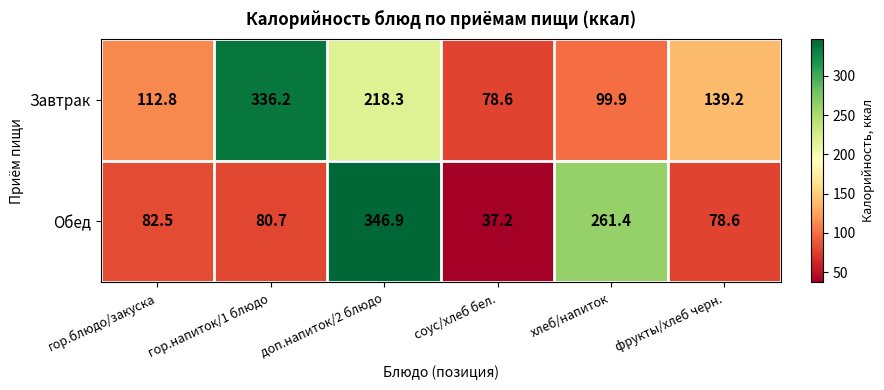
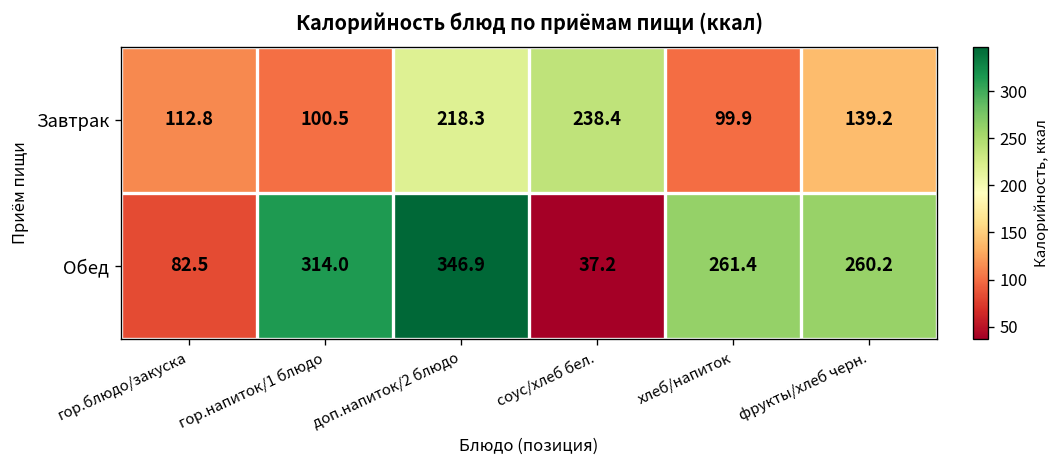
  {
    "Завтрак": {
      "гор.блюдо/закуска": 112.8,
-     "гор.напиток/1 блюдо": 336.2,
+     "гор.напиток/1 блюдо": 100.5,
      "доп.напиток/2 блюдо": 218.3,
-     "соус/хлеб бел.": 78.6,
+     "соус/хлеб бел.": 238.4,
      "хлеб/напиток": 99.9,
      "фрукты/хлеб черн.": 139.2
    },
    "Обед": {
      "гор.блюдо/закуска": 82.5,
-     "гор.напиток/1 блюдо": 80.7,
+     "гор.напиток/1 блюдо": 314.0,
      "доп.напиток/2 блюдо": 346.9,
      "соус/хлеб бел.": 37.2,
      "хлеб/напиток": 261.4,
-     "фрукты/хлеб черн.": 78.6
+     "фрукты/хлеб черн.": 260.2
    }
  }
